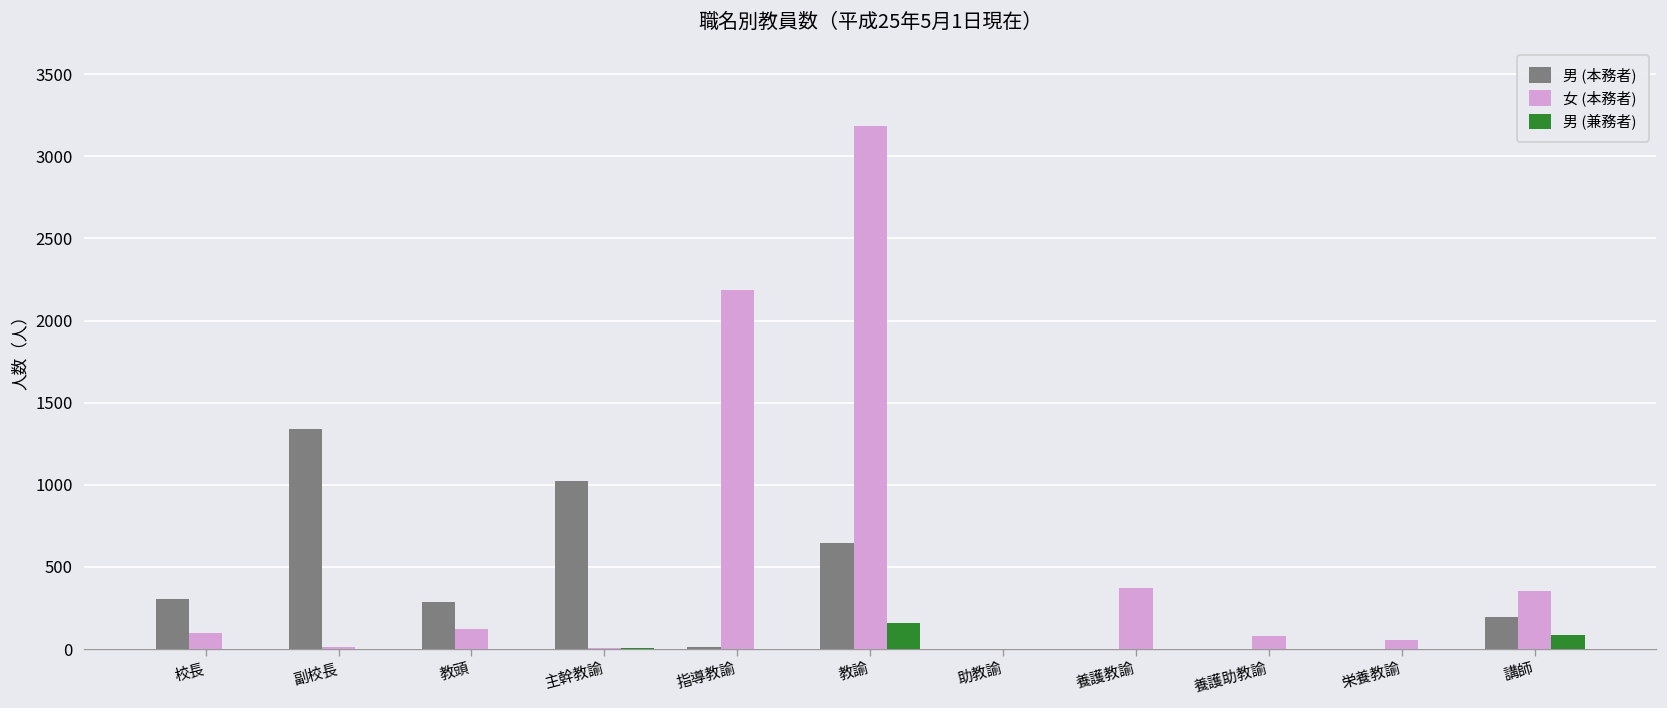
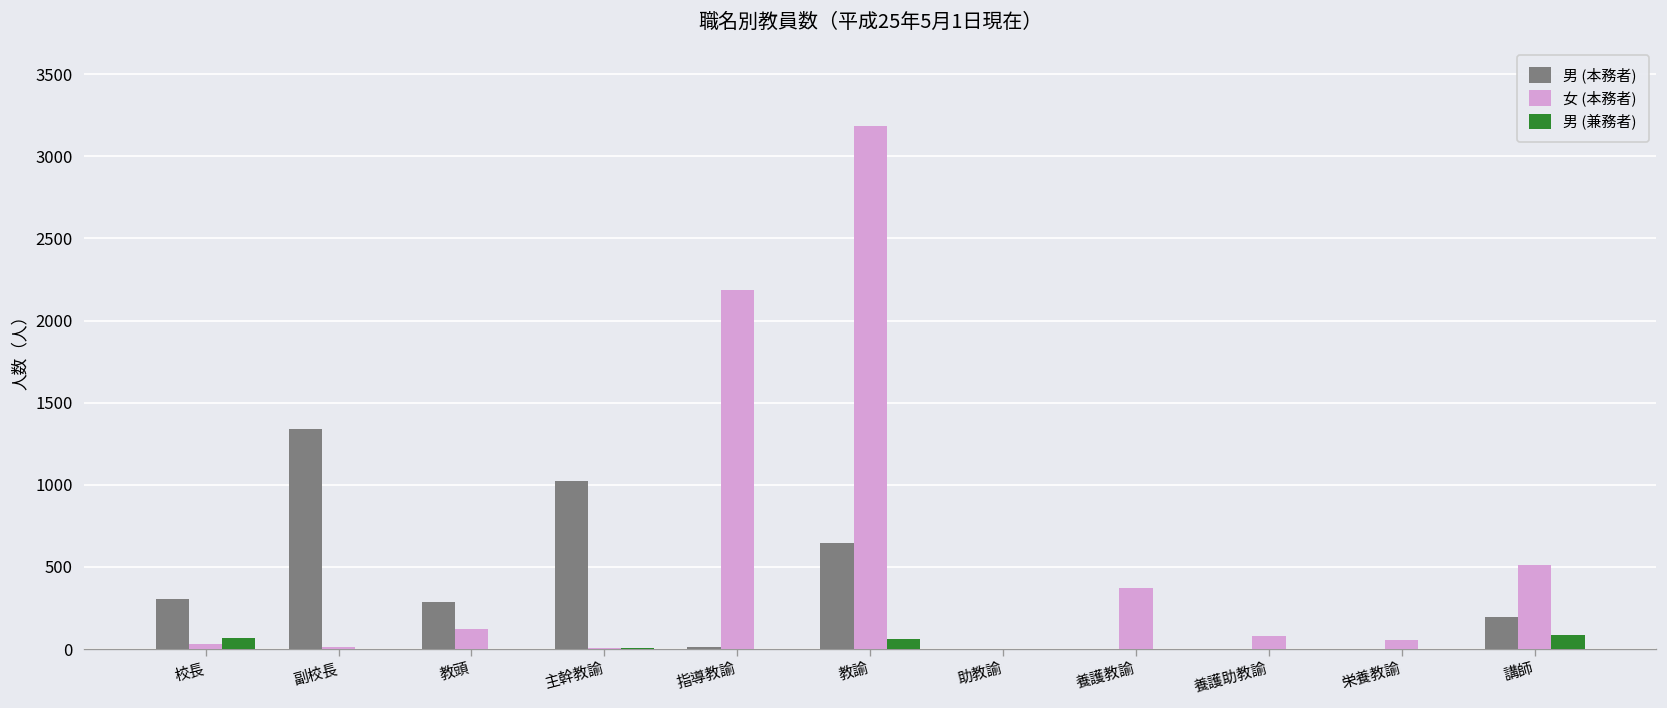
  {
    "男 (本務者)": {
      "校長": 310,
      "副校長": 1340,
      "教頭": 290,
      "主幹教諭": 1020,
      "教諭": 650,
      "養護教諭": 0,
      "養護助教諭": 0,
      "栄養教諭": 0,
      "講師": 200
    },
    "女 (本務者)": {
-     "校長": 100,
+     "校長": 30,
      "教頭": 120,
      "指導教諭": 2190,
      "教諭": 3180,
      "助教諭": 0,
      "養護教諭": 370,
      "養護助教諭": 80,
      "栄養教諭": 60,
-     "講師": 350
+     "講師": 510
    },
    "男 (兼務者)": {
-     "校長": 0,
+     "校長": 70,
      "副校長": 0,
      "教頭": 0,
      "指導教諭": 0,
-     "教諭": 160,
+     "教諭": 60,
      "助教諭": 0,
      "養護教諭": 0,
      "養護助教諭": 0,
      "栄養教諭": 0,
      "講師": 80
    }
  }
